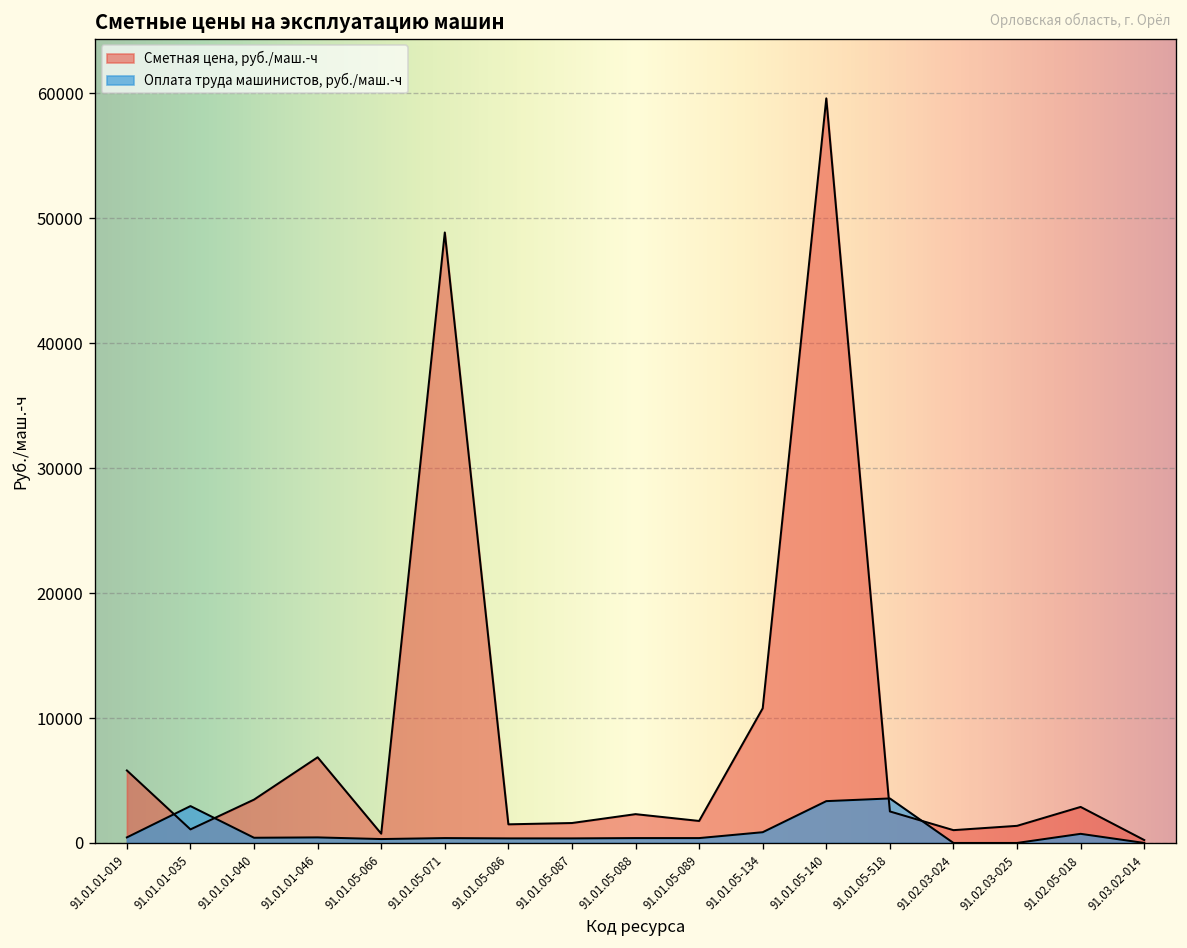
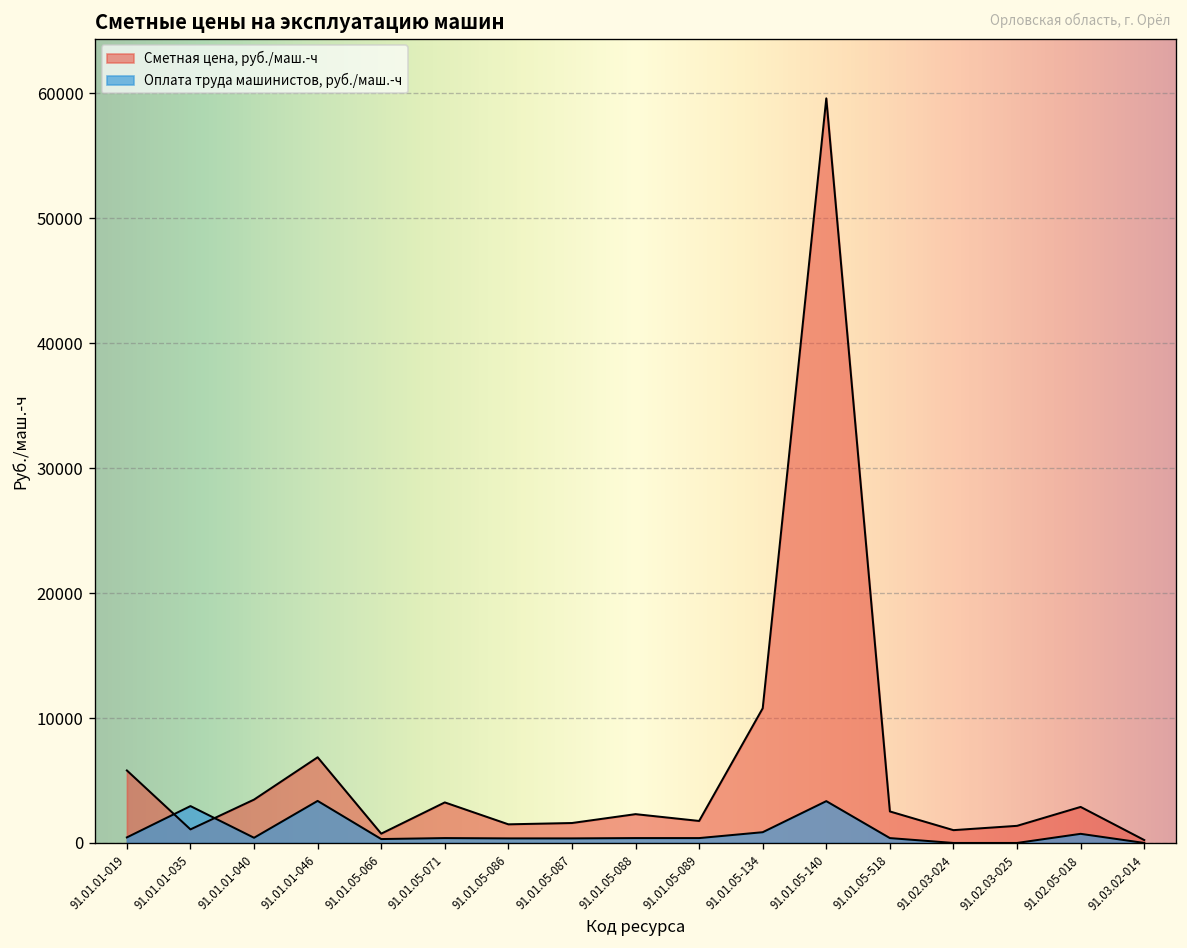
  {
    "Сметная цена, руб./маш.-ч": {
      "91.01.01-019": 5800,
      "91.01.01-035": 1100,
      "91.01.01-040": 3500,
      "91.01.01-046": 6900,
      "91.01.05-066": 700,
-     "91.01.05-071": 48900,
+     "91.01.05-071": 3200,
      "91.01.05-086": 1500,
      "91.01.05-087": 1600,
      "91.01.05-088": 2300,
      "91.01.05-089": 1800,
      "91.01.05-134": 10800,
      "91.01.05-140": 59600,
      "91.01.05-518": 2500,
      "91.02.03-024": 1000,
      "91.02.03-025": 1400,
      "91.02.05-018": 2900
    },
    "Оплата труда машинистов, руб./маш.-ч": {
      "91.01.01-019": 400,
      "91.01.01-035": 3000,
      "91.01.01-040": 400,
-     "91.01.01-046": 400,
+     "91.01.01-046": 3400,
      "91.01.05-066": 300,
      "91.01.05-071": 400,
      "91.01.05-086": 400,
      "91.01.05-087": 400,
      "91.01.05-088": 400,
      "91.01.05-089": 400,
      "91.01.05-134": 900,
      "91.01.05-140": 3300,
-     "91.01.05-518": 3600,
+     "91.01.05-518": 400,
      "91.02.03-024": 0,
      "91.02.03-025": 0,
      "91.02.05-018": 700
    }
  }
